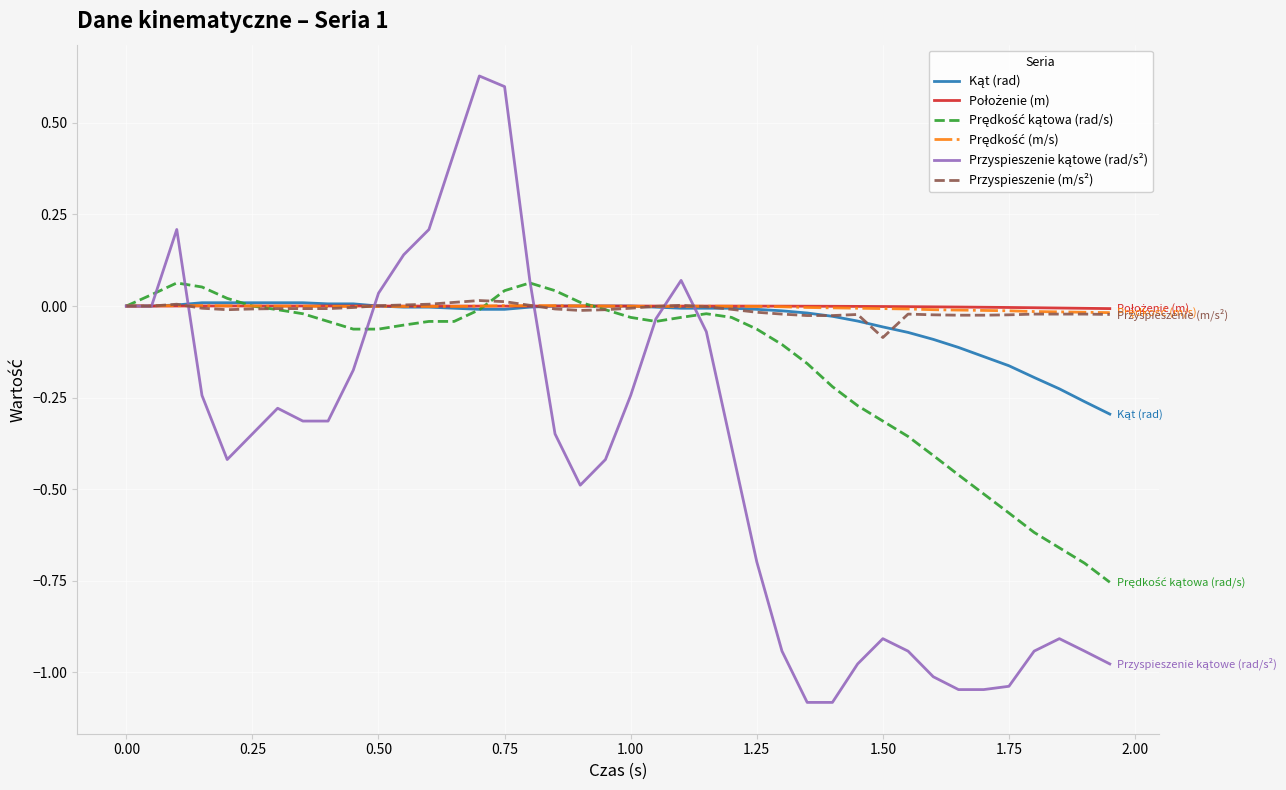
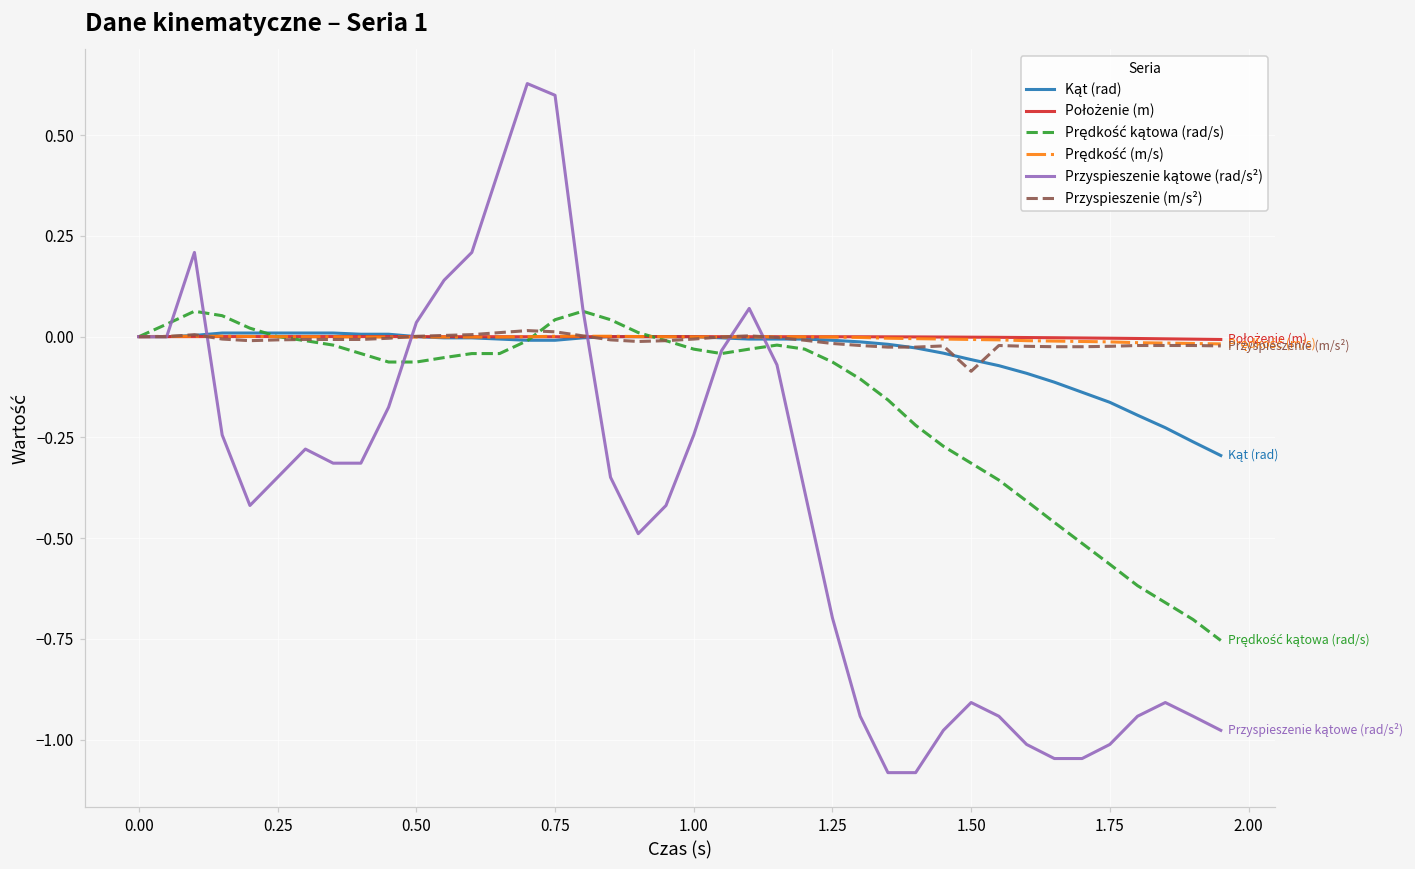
  {
    "Kąt (rad)": {
      "0.25": 0.01,
      "0.75": -0.01,
      "1.25": -0.01,
      "1.50": -0.06,
      "1.75": -0.16
    },
    "Położenie (m)": {
      "1.75": 0.00
    },
    "Prędkość kątowa (rad/s)": {
      "0.50": -0.06,
      "0.75": 0.04,
      "1.00": -0.03,
      "1.25": -0.06,
      "1.50": -0.31,
      "1.75": -0.57
    },
    "Prędkość (m/s)": {
      "1.75": -0.01
    },
    "Przyspieszenie kątowe (rad/s²)": {
      "0.25": -0.35,
      "0.50": 0.04,
      "0.75": 0.60,
      "1.00": -0.24,
      "1.25": -0.70,
      "1.50": -0.91,
-     "1.75": -1.04
+     "1.75": -1.01
    },
    "Przyspieszenie (m/s²)": {
      "0.25": -0.01,
      "0.75": 0.01,
      "1.25": -0.02,
      "1.50": -0.09,
      "1.75": -0.02
    }
  }
